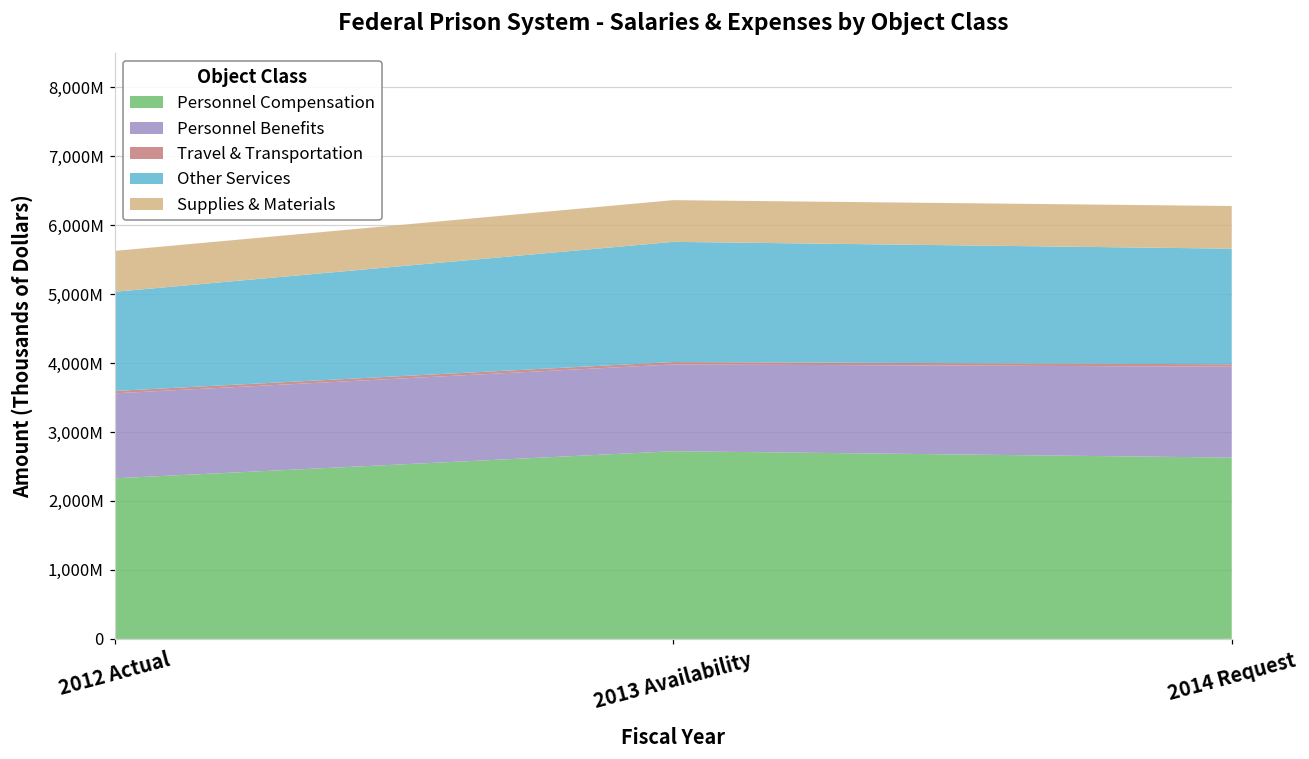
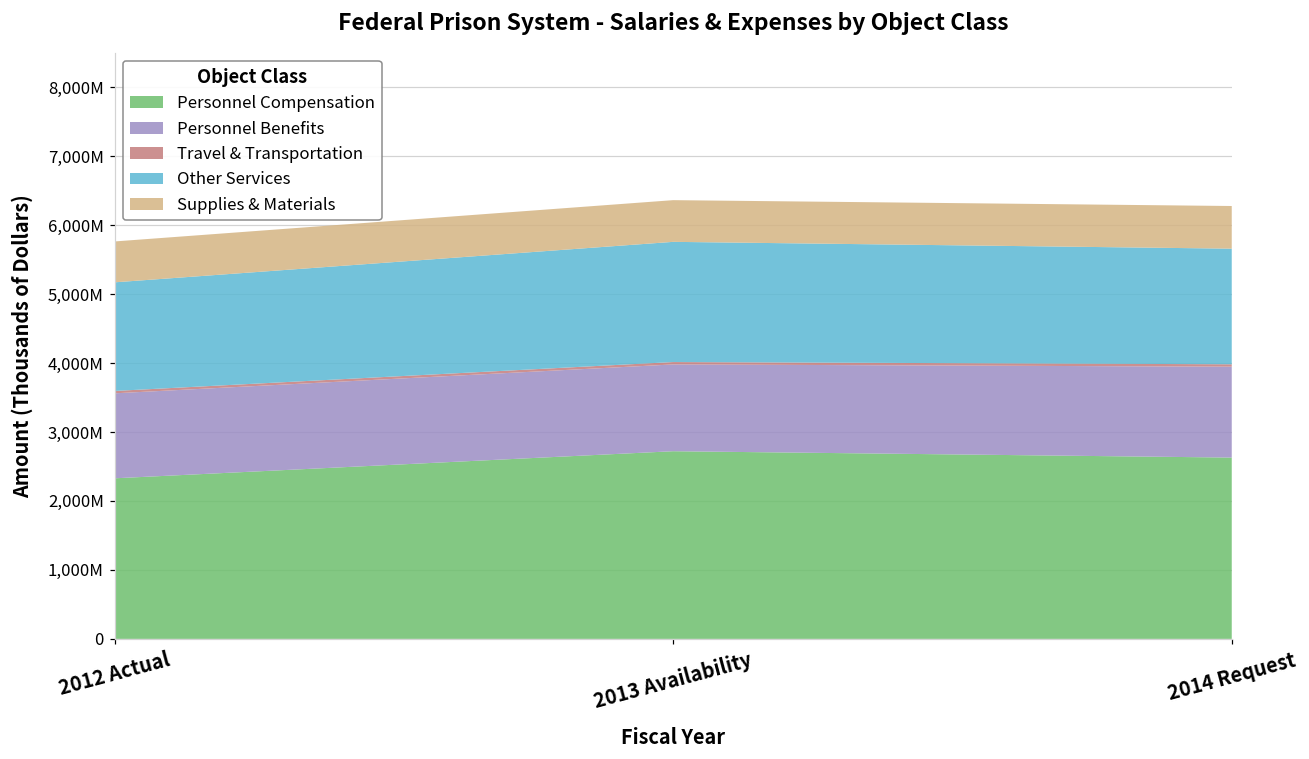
  {
    "Personnel Compensation": {
      "2012 Actual": "2,300,000,000",
      "2013 Availability": "2,700,000,000",
      "2014 Request": "2,600,000,000"
    },
    "Other Services": {
-     "2012 Actual": "1,400,000,000",
+     "2012 Actual": "1,600,000,000",
      "2013 Availability": "1,700,000,000",
      "2014 Request": "1,700,000,000"
    }
  }
